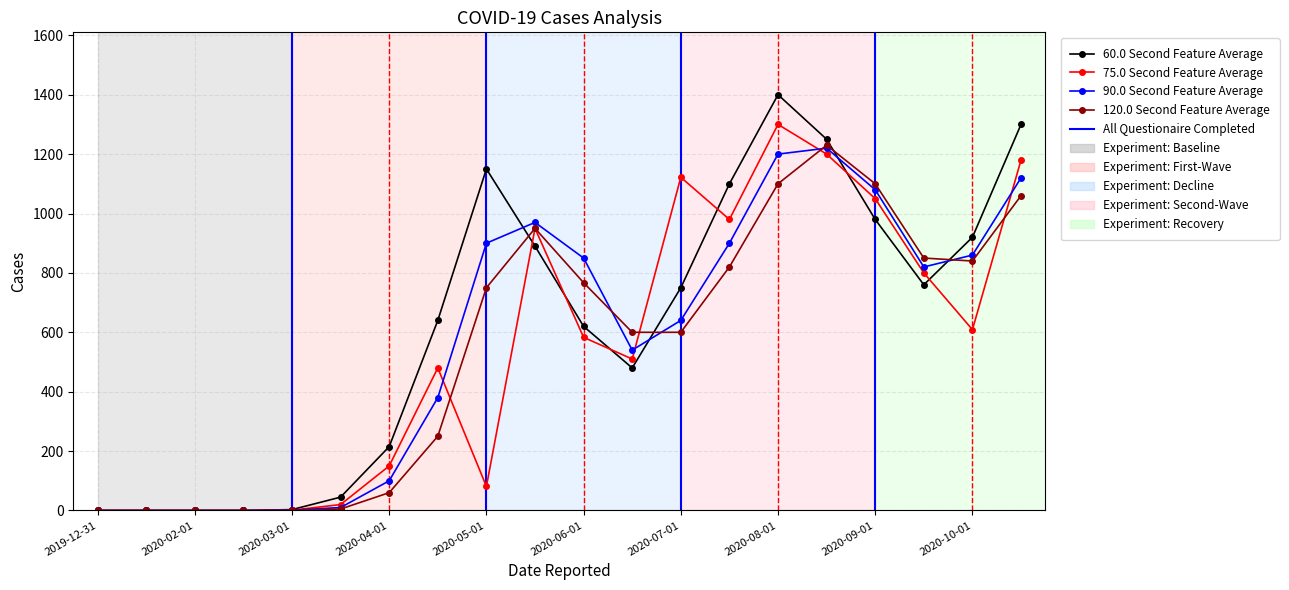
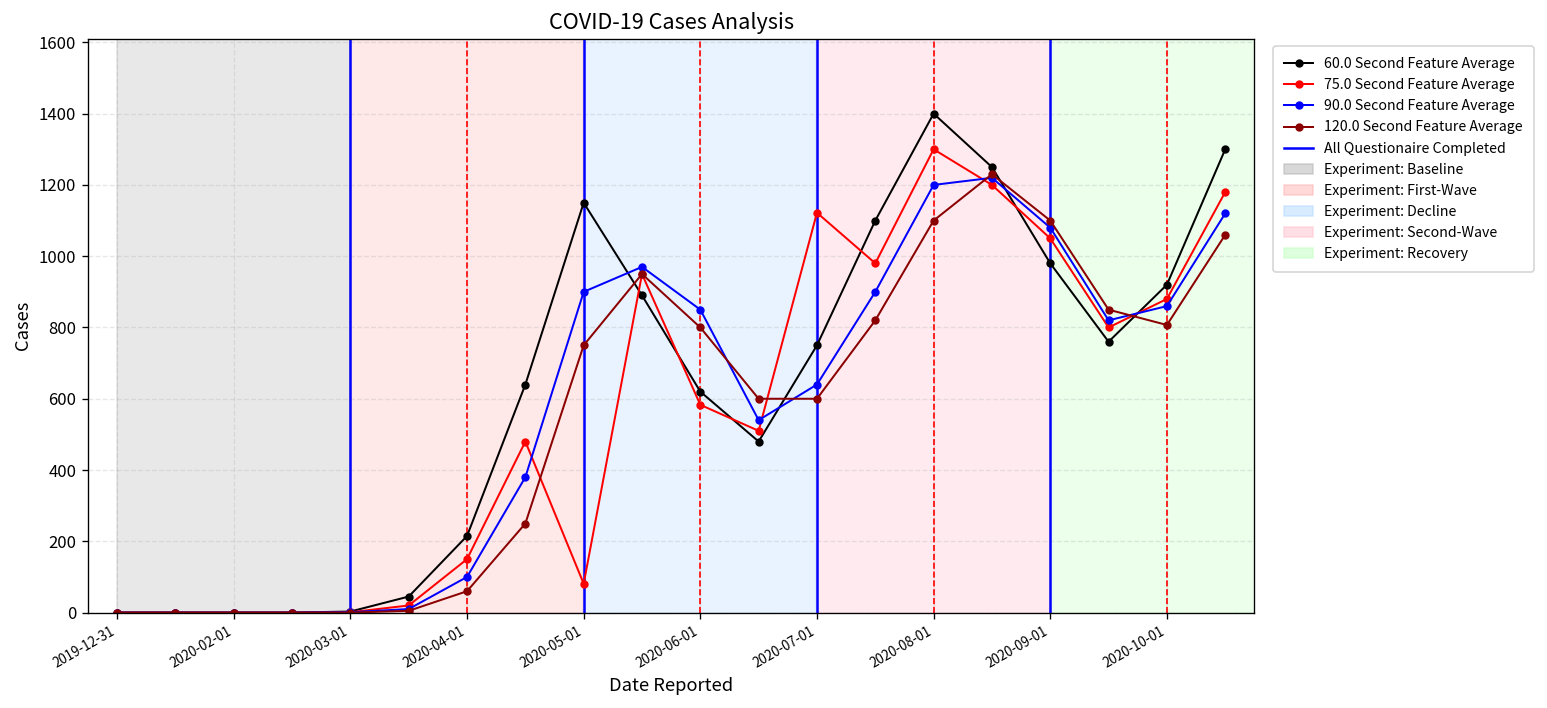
  {
    "60.0 Second Feature Average": {
      "2020-04-01": 220,
      "2020-05-01": 1150,
      "2020-06-01": 620,
      "2020-07-01": 750,
      "2020-08-01": 1400,
      "2020-09-01": 980,
      "2020-10-01": 920
    },
    "75.0 Second Feature Average": {
      "2020-04-01": 150,
      "2020-05-01": 80,
      "2020-06-01": 580,
      "2020-07-01": 1120,
      "2020-08-01": 1300,
      "2020-09-01": 1050,
-     "2020-10-01": 610
+     "2020-10-01": 880
    },
    "90.0 Second Feature Average": {
      "2020-04-01": 100,
      "2020-05-01": 900,
      "2020-06-01": 850,
      "2020-07-01": 640,
      "2020-08-01": 1200,
      "2020-09-01": 1080,
      "2020-10-01": 860
    },
    "120.0 Second Feature Average": {
      "2020-04-01": 60,
      "2020-05-01": 750,
-     "2020-06-01": 770,
+     "2020-06-01": 800,
      "2020-07-01": 600,
      "2020-08-01": 1100,
      "2020-09-01": 1100,
-     "2020-10-01": 840
+     "2020-10-01": 810
    }
  }
